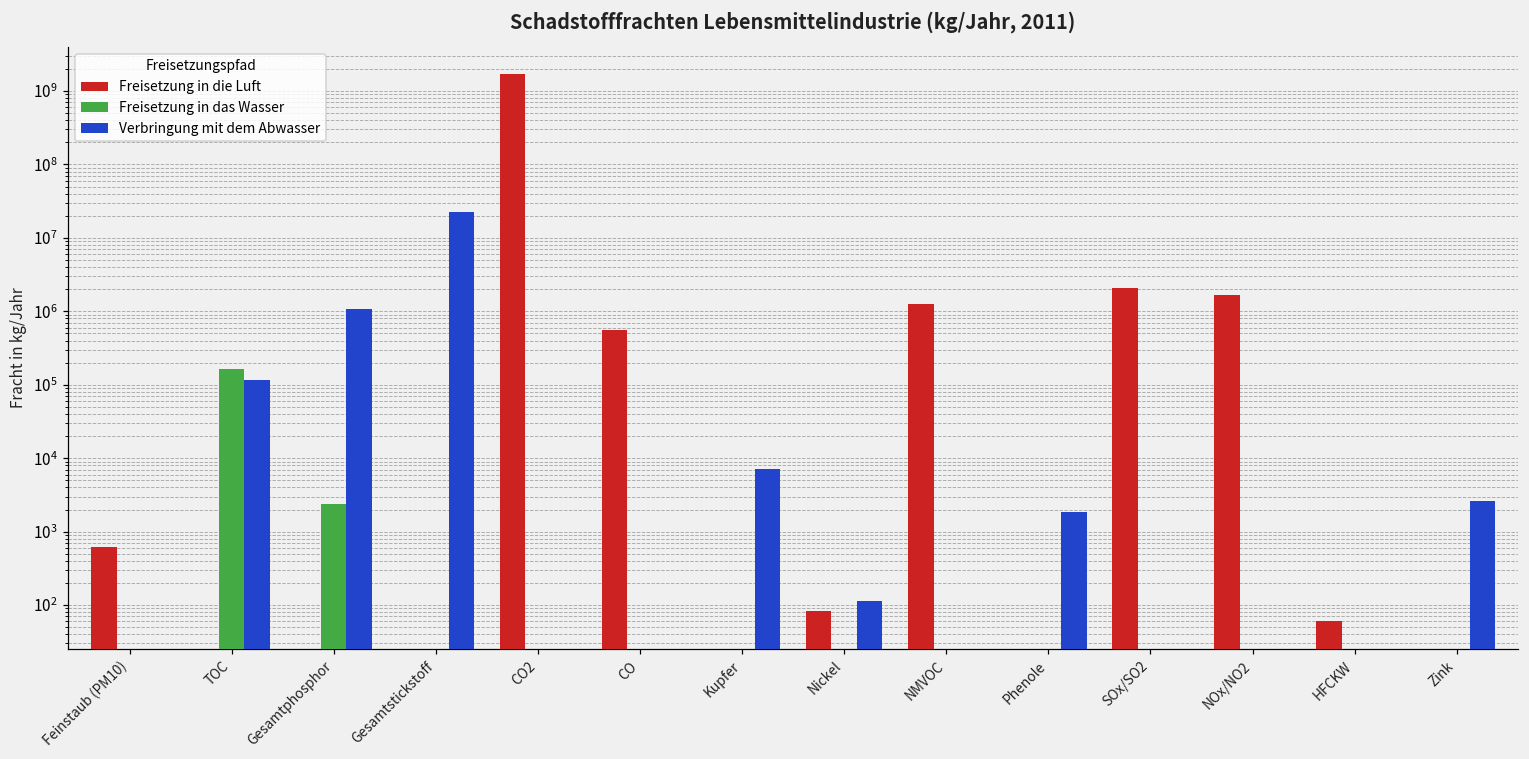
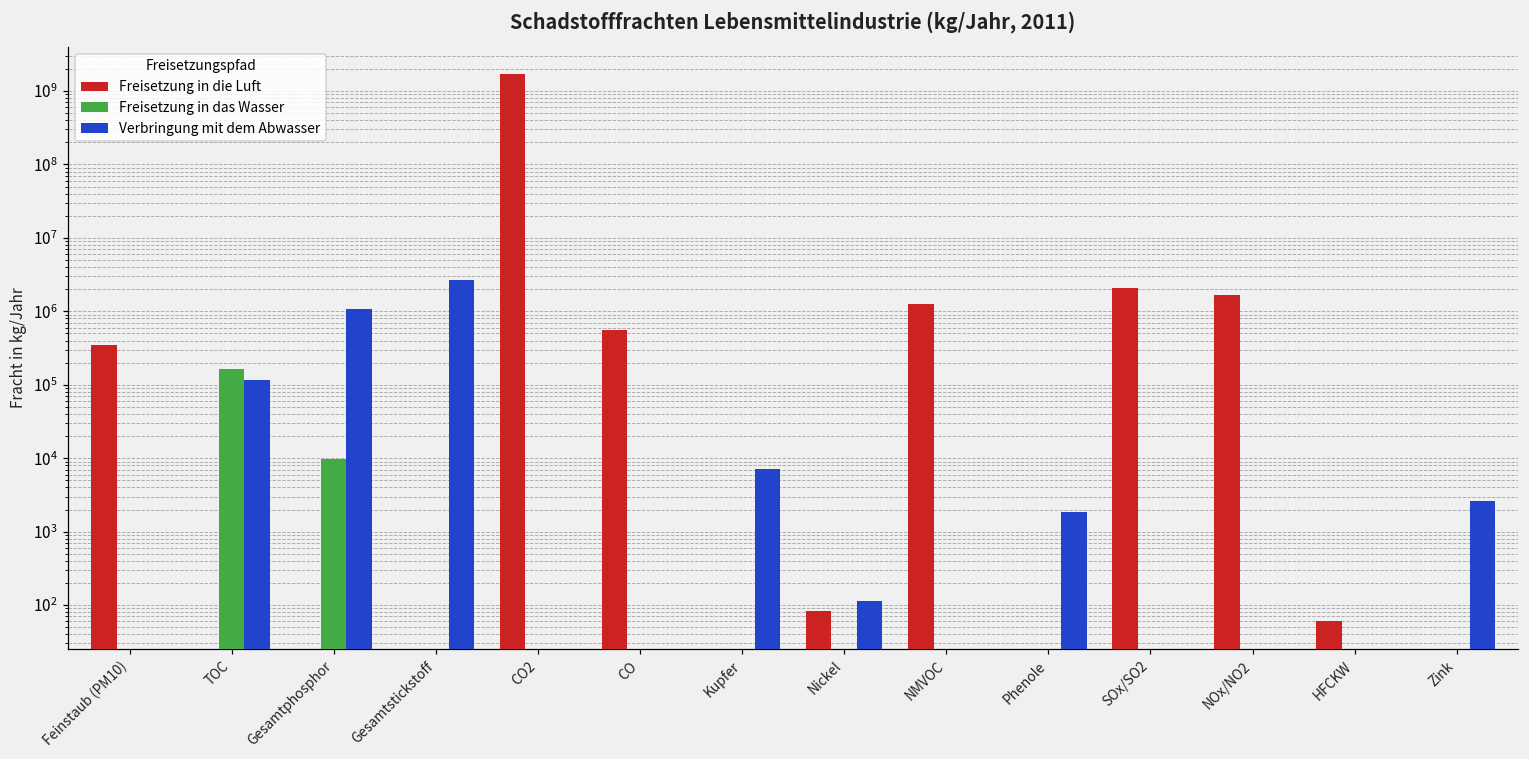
  {
    "Freisetzung in die Luft": {
-     "Feinstaub (PM10)": 600,
+     "Feinstaub (PM10)": 400000,
      "CO2": 1700000000,
      "CO": 600000,
      "Nickel": 80,
      "NMVOC": 1200000,
      "SOx/SO2": 2100000,
      "NOx/NO2": 1700000,
      "HFCKW": 60
    },
    "Freisetzung in das Wasser": {
      "TOC": 160000,
-     "Gesamtphosphor": 2400
+     "Gesamtphosphor": 10000
    },
    "Verbringung mit dem Abwasser": {
      "TOC": 120000,
      "Gesamtphosphor": 1100000,
-     "Gesamtstickstoff": 23000000,
+     "Gesamtstickstoff": 2700000,
      "Kupfer": 7000,
      "Nickel": 110,
      "Phenole": 1900,
      "Zink": 2600
    }
  }
